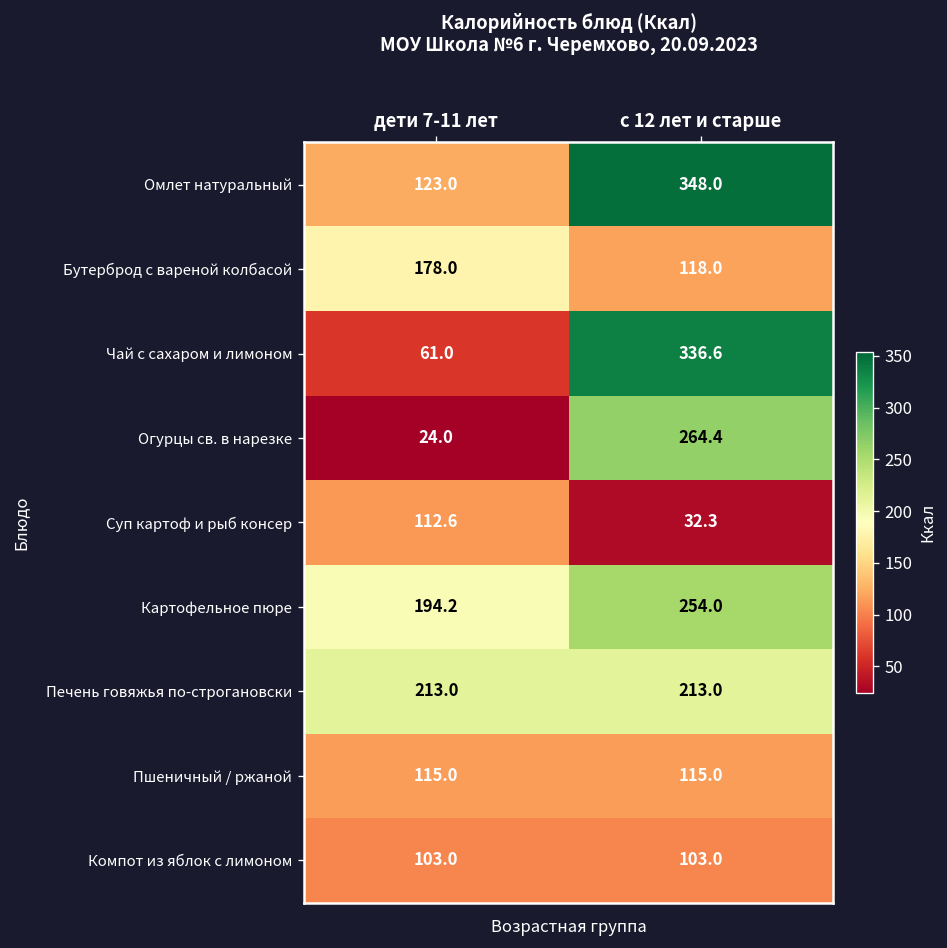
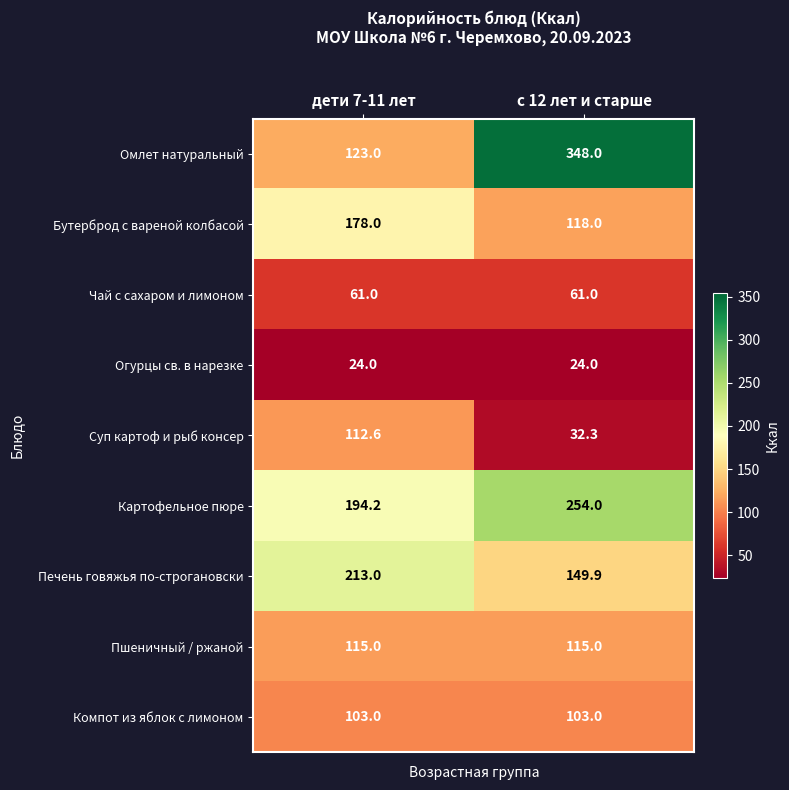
  {
    "Омлет натуральный": {
      "дети 7-11 лет": 123.0,
      "с 12 лет и старше": 348.0
    },
    "Бутерброд с вареной колбасой": {
      "дети 7-11 лет": 178.0,
      "с 12 лет и старше": 118.0
    },
    "Чай с сахаром и лимоном": {
      "дети 7-11 лет": 61.0,
-     "с 12 лет и старше": 336.6
+     "с 12 лет и старше": 61.0
    },
    "Огурцы св. в нарезке": {
      "дети 7-11 лет": 24.0,
-     "с 12 лет и старше": 264.4
+     "с 12 лет и старше": 24.0
    },
    "Суп картоф и рыб консер": {
      "дети 7-11 лет": 112.6,
      "с 12 лет и старше": 32.3
    },
    "Картофельное пюре": {
      "дети 7-11 лет": 194.2,
      "с 12 лет и старше": 254.0
    },
    "Печень говяжья по-строгановски": {
      "дети 7-11 лет": 213.0,
-     "с 12 лет и старше": 213.0
+     "с 12 лет и старше": 149.9
    },
    "Пшеничный / ржаной": {
      "дети 7-11 лет": 115.0,
      "с 12 лет и старше": 115.0
    },
    "Компот из яблок с лимоном": {
      "дети 7-11 лет": 103.0,
      "с 12 лет и старше": 103.0
    }
  }
